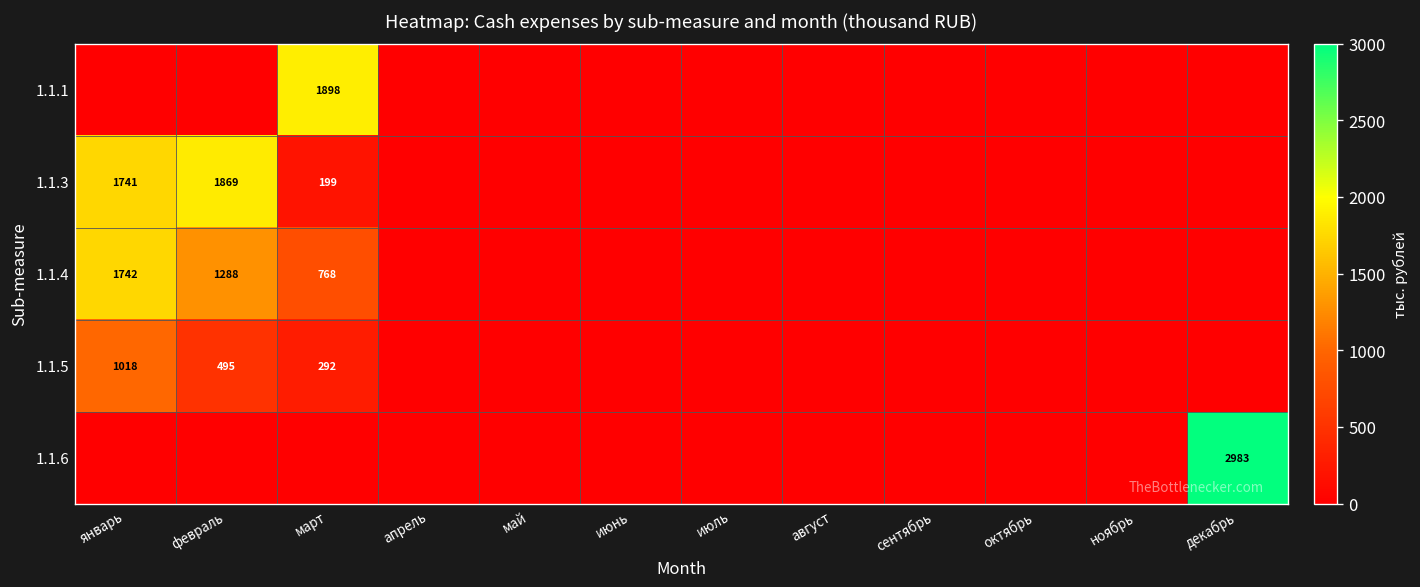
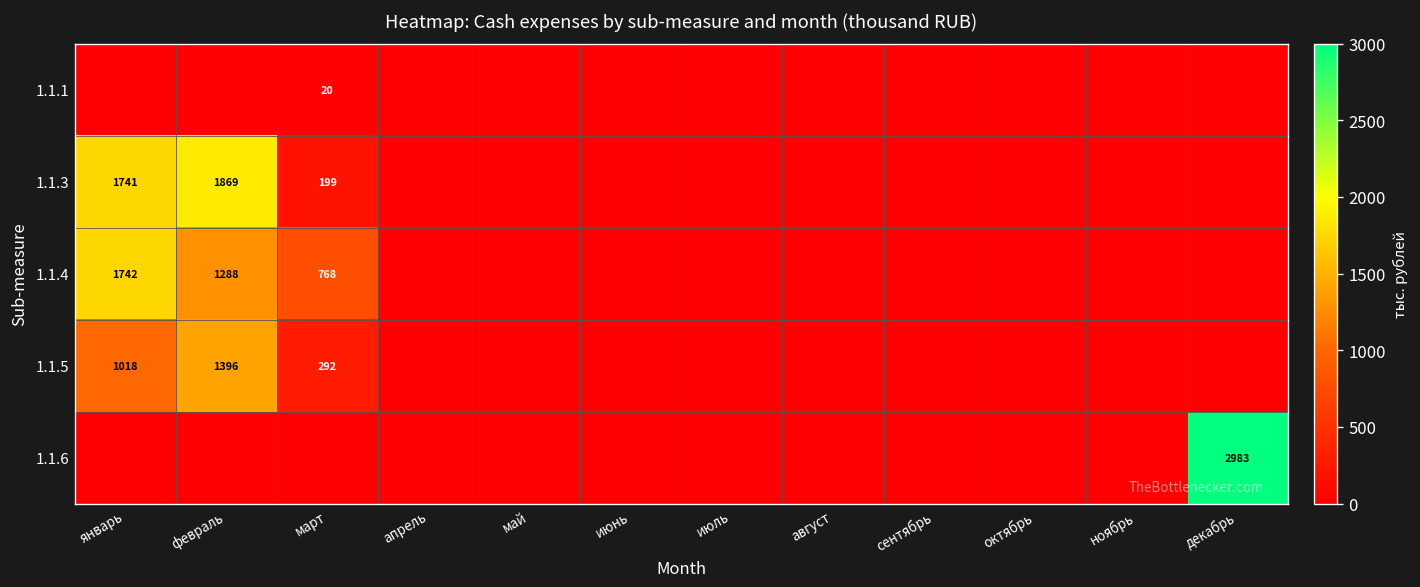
  {
    "1.1.1": {
-     "март": 1898
+     "март": 20
    },
    "1.1.3": {
      "январь": 1741,
      "февраль": 1869,
      "март": 199
    },
    "1.1.4": {
      "январь": 1742,
      "февраль": 1288,
      "март": 768
    },
    "1.1.5": {
      "январь": 1018,
-     "февраль": 495,
+     "февраль": 1396,
      "март": 292
    }
  }
